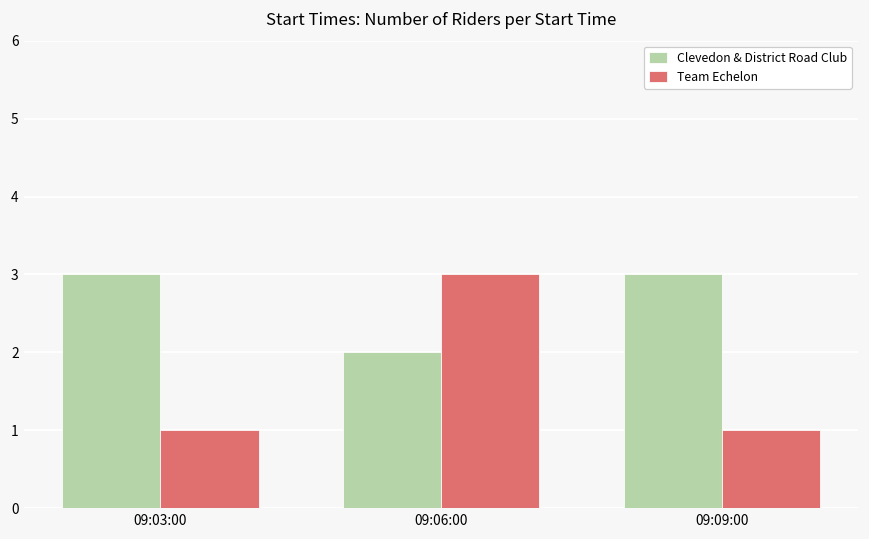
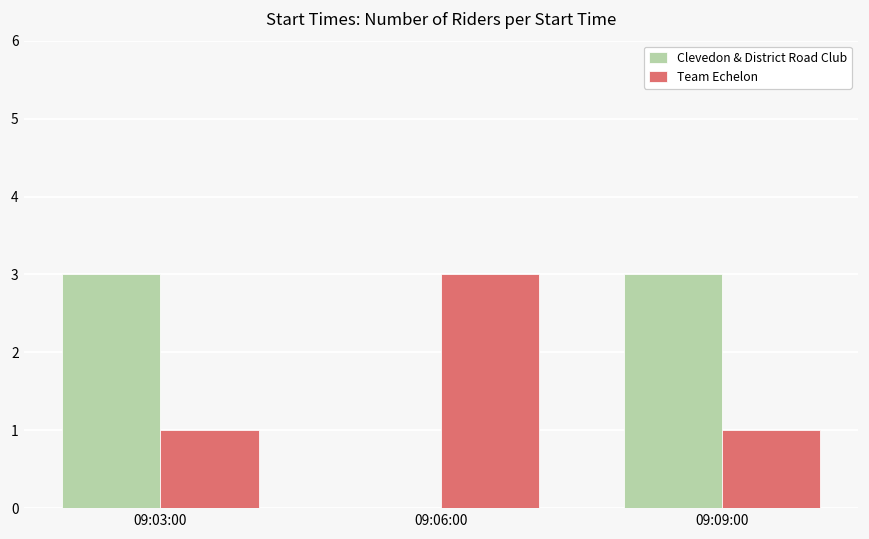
  {
    "Clevedon & District Road Club": {
      "09:03:00": 3,
-     "09:06:00": 2,
+     "09:06:00": 0,
      "09:09:00": 3
    },
    "Team Echelon": {
      "09:03:00": 1,
      "09:06:00": 3,
      "09:09:00": 1
    }
  }
